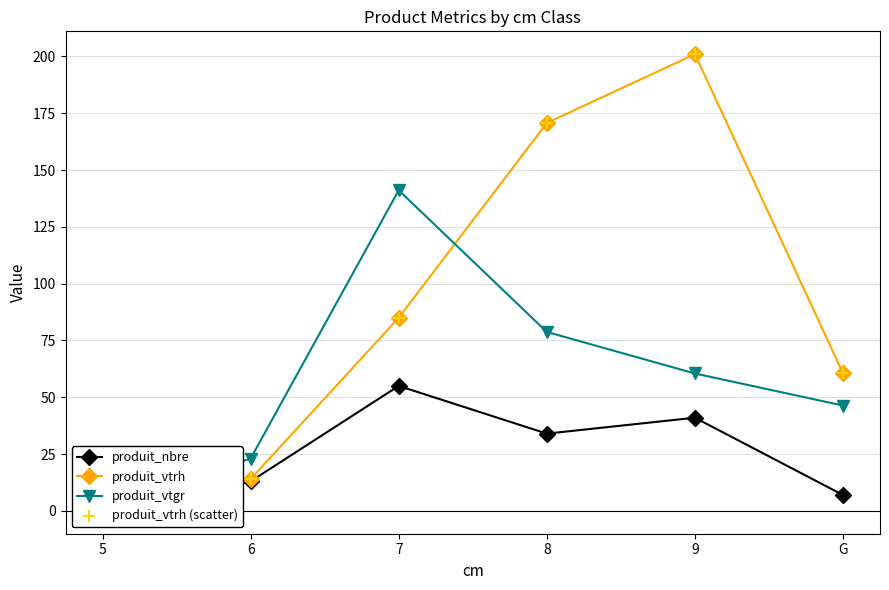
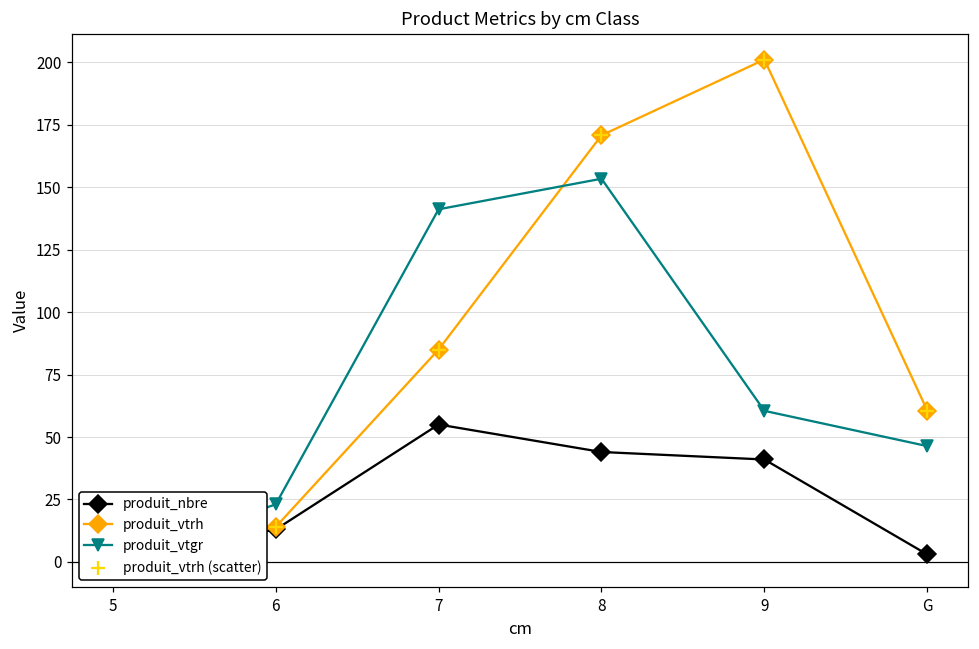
  {
    "produit_nbre": {
      "7": 55,
-     "8": 34,
+     "8": 44,
      "9": 41,
-     "G": 7
+     "G": 3
    },
    "produit_vtrh (scatter)": {
      "7": 85,
      "8": 171,
      "9": 201,
      "G": 61
    },
    "produit_vtgr": {
      "6": 23,
      "7": 141,
-     "8": 79,
+     "8": 153,
      "9": 60,
      "G": 46
    }
  }
